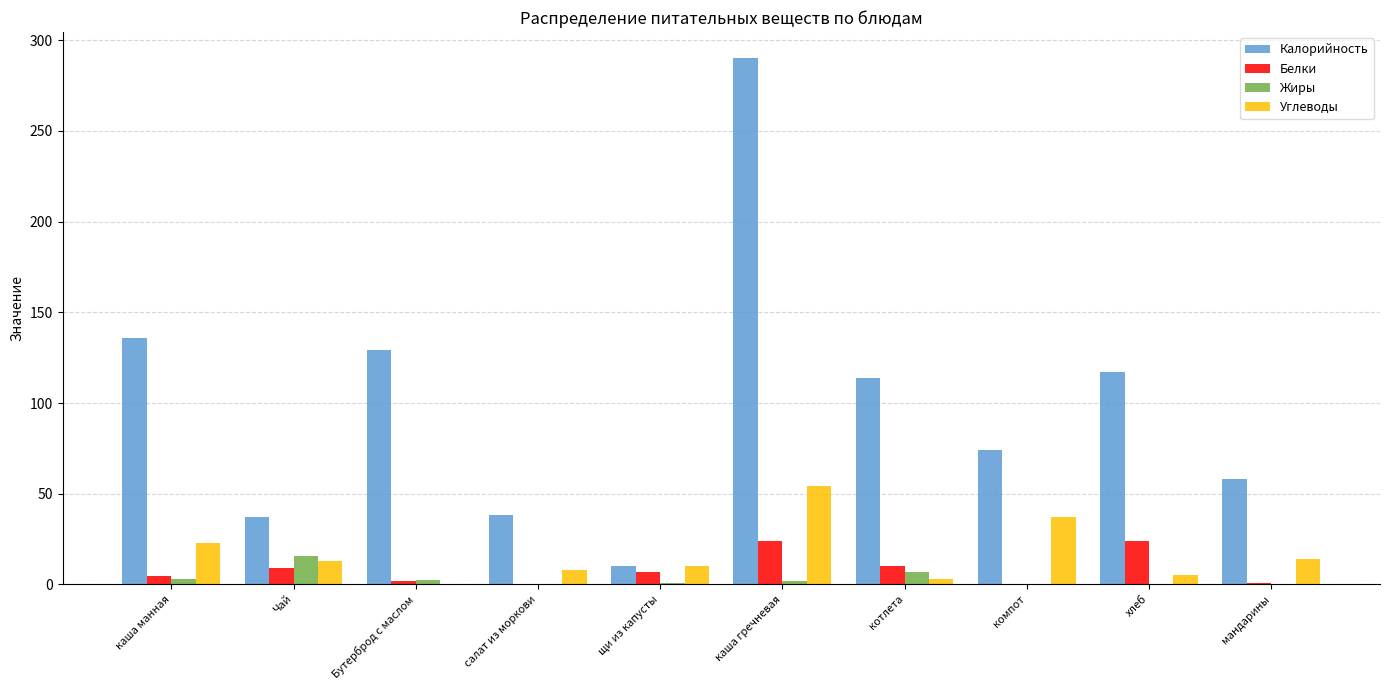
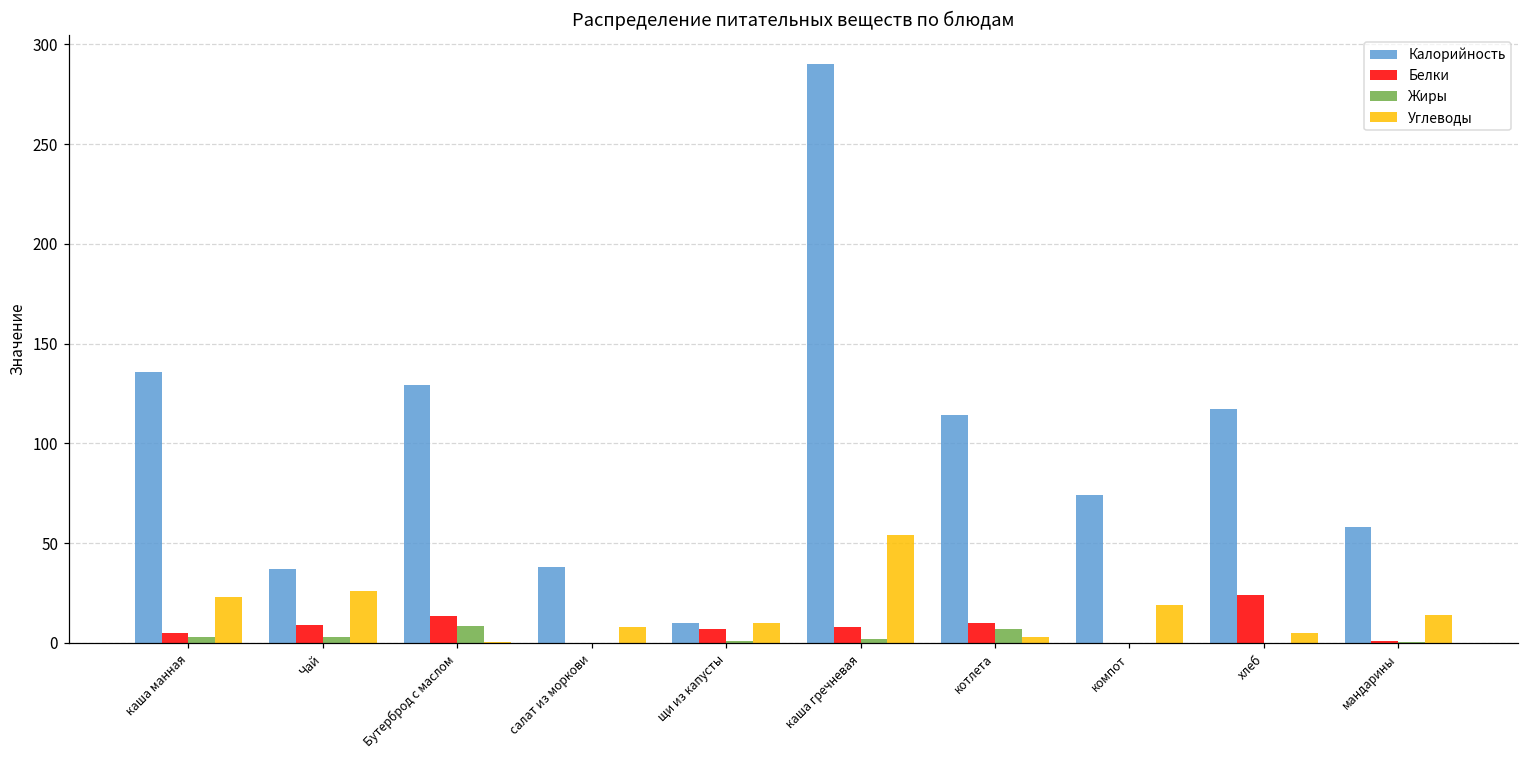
  {
    "Калорийность": {
      "каша манная": 136,
      "Чай": 37,
      "Бутерброд с маслом": 129,
      "салат из моркови": 38,
      "щи из капусты": 10,
      "каша гречневая": 290,
      "котлета": 114,
      "компот": 74,
      "хлеб": 117,
      "мандарины": 58
    },
    "Белки": {
      "каша манная": 5,
      "Чай": 9,
-     "Бутерброд с маслом": 2,
+     "Бутерброд с маслом": 13,
      "салат из моркови": 0,
      "щи из капусты": 7,
-     "каша гречневая": 24,
+     "каша гречневая": 8,
      "котлета": 10,
      "компот": 0,
      "хлеб": 24
    },
    "Жиры": {
      "каша манная": 3,
-     "Чай": 16,
-     "Бутерброд с маслом": 3,
+     "Чай": 3,
+     "Бутерброд с маслом": 9,
      "салат из моркови": 0,
      "каша гречневая": 2,
      "котлета": 7,
      "компот": 0,
      "хлеб": 0
    },
    "Углеводы": {
      "каша манная": 23,
-     "Чай": 13,
+     "Чай": 26,
      "салат из моркови": 8,
      "щи из капусты": 10,
      "каша гречневая": 54,
      "котлета": 3,
-     "компот": 37,
+     "компот": 19,
      "хлеб": 5,
      "мандарины": 14
    }
  }
